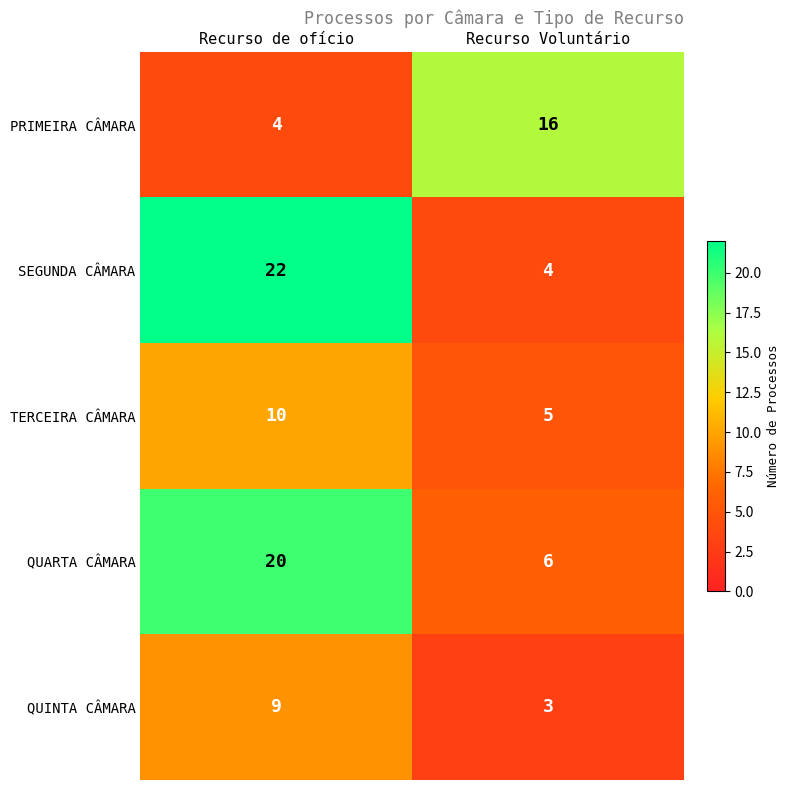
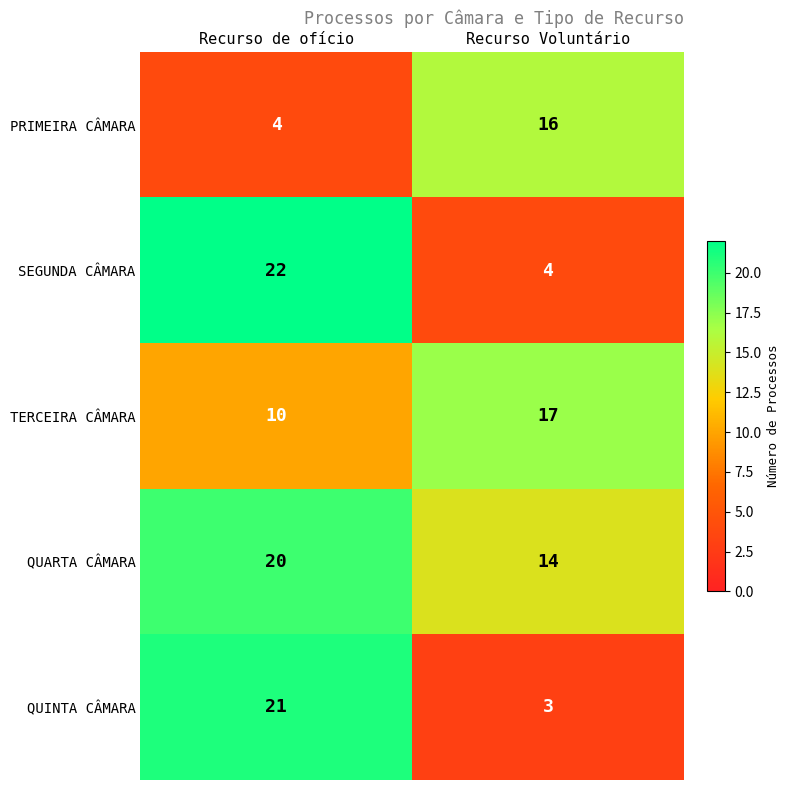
  {
    "PRIMEIRA CÂMARA": {
      "Recurso de ofício": 4,
      "Recurso Voluntário": 16
    },
    "SEGUNDA CÂMARA": {
      "Recurso de ofício": 22,
      "Recurso Voluntário": 4
    },
    "TERCEIRA CÂMARA": {
      "Recurso de ofício": 10,
-     "Recurso Voluntário": 5
+     "Recurso Voluntário": 17
    },
    "QUARTA CÂMARA": {
      "Recurso de ofício": 20,
-     "Recurso Voluntário": 6
+     "Recurso Voluntário": 14
    },
    "QUINTA CÂMARA": {
-     "Recurso de ofício": 9,
+     "Recurso de ofício": 21,
      "Recurso Voluntário": 3
    }
  }
